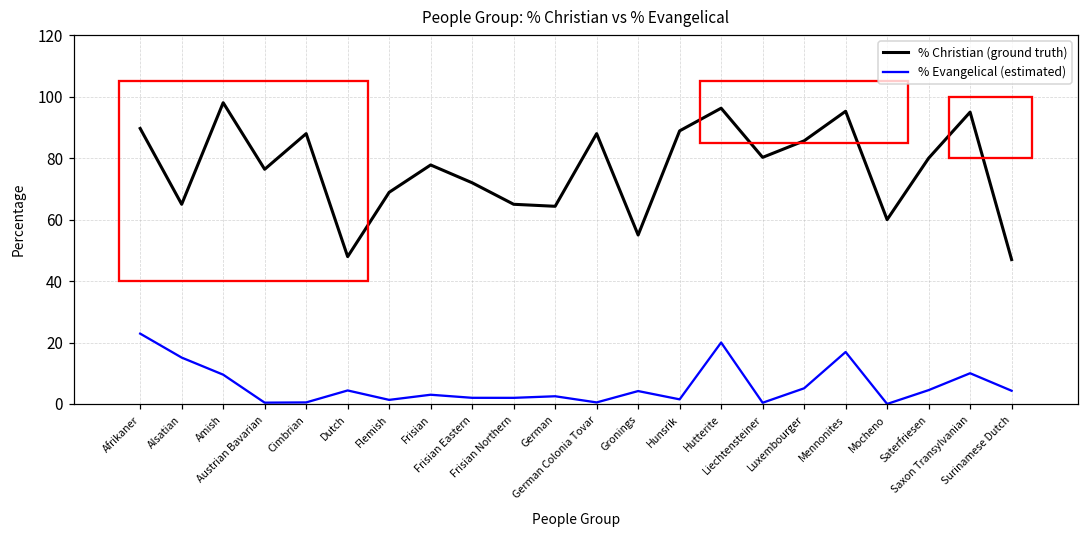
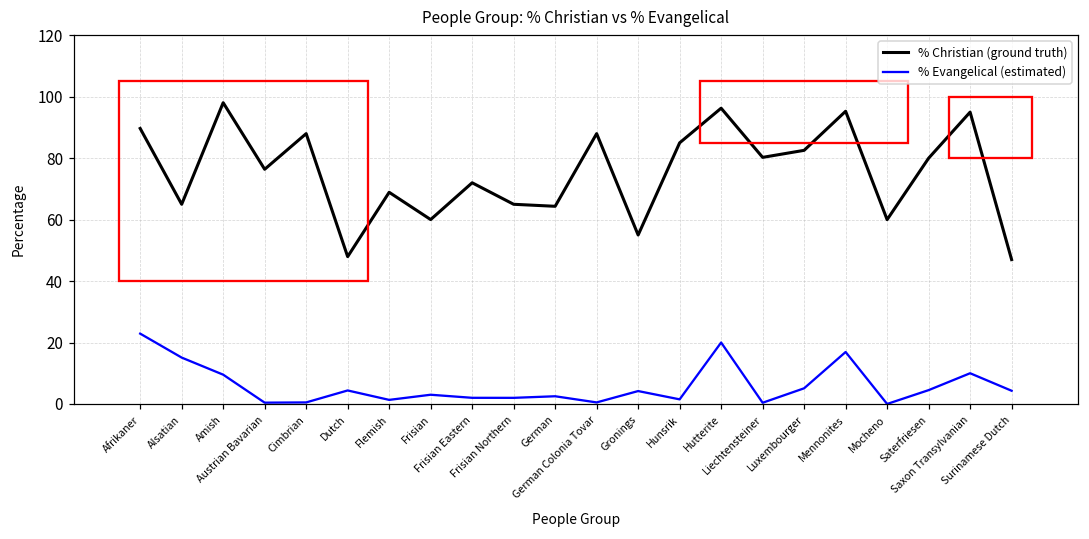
  {
    "% Christian (ground truth)": {
      "Afrikaner": 90,
      "Alsatian": 65,
      "Amish": 98,
      "Austrian Bavarian": 76,
      "Cimbrian": 88,
      "Dutch": 48,
      "Flemish": 69,
-     "Frisian": 78,
+     "Frisian": 60,
      "Frisian Eastern": 72,
      "Frisian Northern": 65,
      "German": 64,
      "German Colonia Tovar": 88,
      "Gronings": 55,
-     "Hunsrik": 89,
+     "Hunsrik": 85,
      "Hutterite": 96,
      "Liechtensteiner": 80,
-     "Luxembourger": 86,
+     "Luxembourger": 83,
      "Mennonites": 95,
      "Mocheno": 60,
      "Saterfriesen": 80,
      "Saxon Transylvanian": 95,
      "Surinamese Dutch": 47
    },
    "% Evangelical (estimated)": {
      "Afrikaner": 23,
      "Alsatian": 15,
      "Amish": 10,
      "Austrian Bavarian": 0,
      "Cimbrian": 1,
      "Dutch": 4,
      "Flemish": 1,
      "Frisian": 3,
      "Frisian Eastern": 2,
      "Frisian Northern": 2,
      "German": 3,
      "German Colonia Tovar": 1,
      "Gronings": 4,
      "Hunsrik": 2,
      "Hutterite": 20,
      "Liechtensteiner": 0,
      "Luxembourger": 5,
      "Mennonites": 17,
      "Mocheno": 0,
      "Saterfriesen": 5,
      "Saxon Transylvanian": 10,
      "Surinamese Dutch": 4
    }
  }
